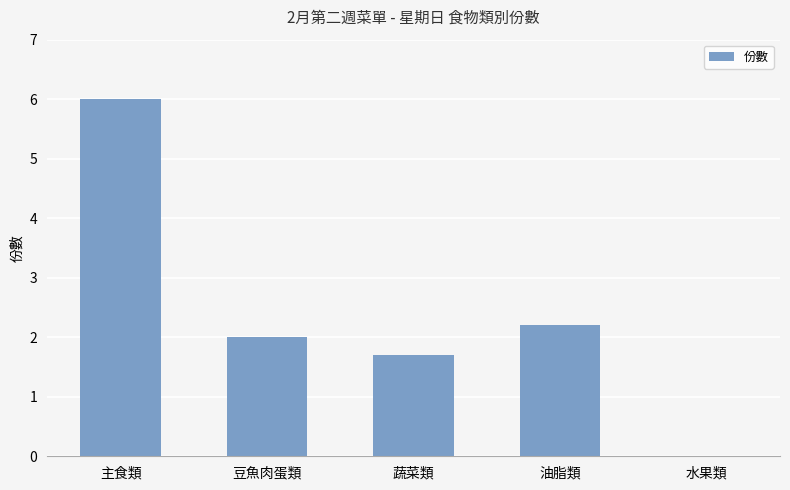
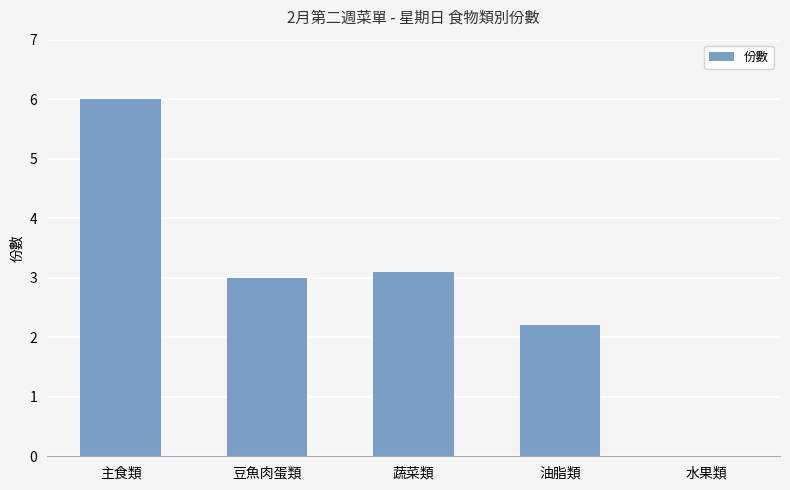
  {
    "主食類": 6.0,
-   "豆魚肉蛋類": 2,
-   "蔬菜類": 1.7,
+   "豆魚肉蛋類": 3,
+   "蔬菜類": 3.1,
    "油脂類": 2.2,
    "水果類": 0.0
  }
